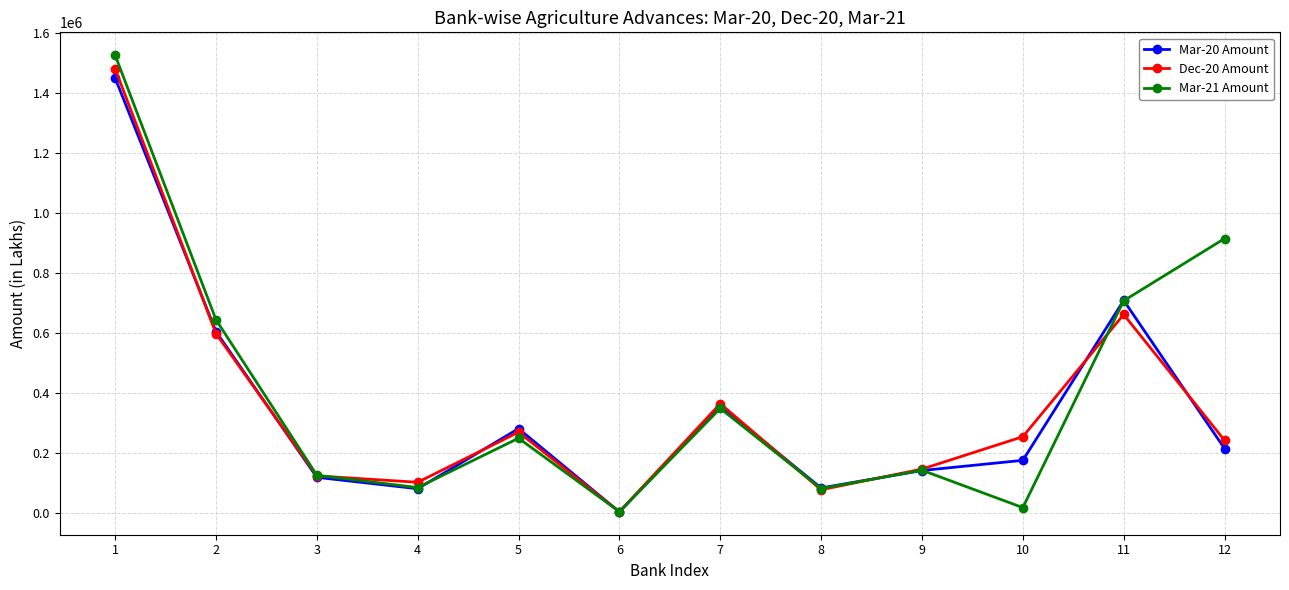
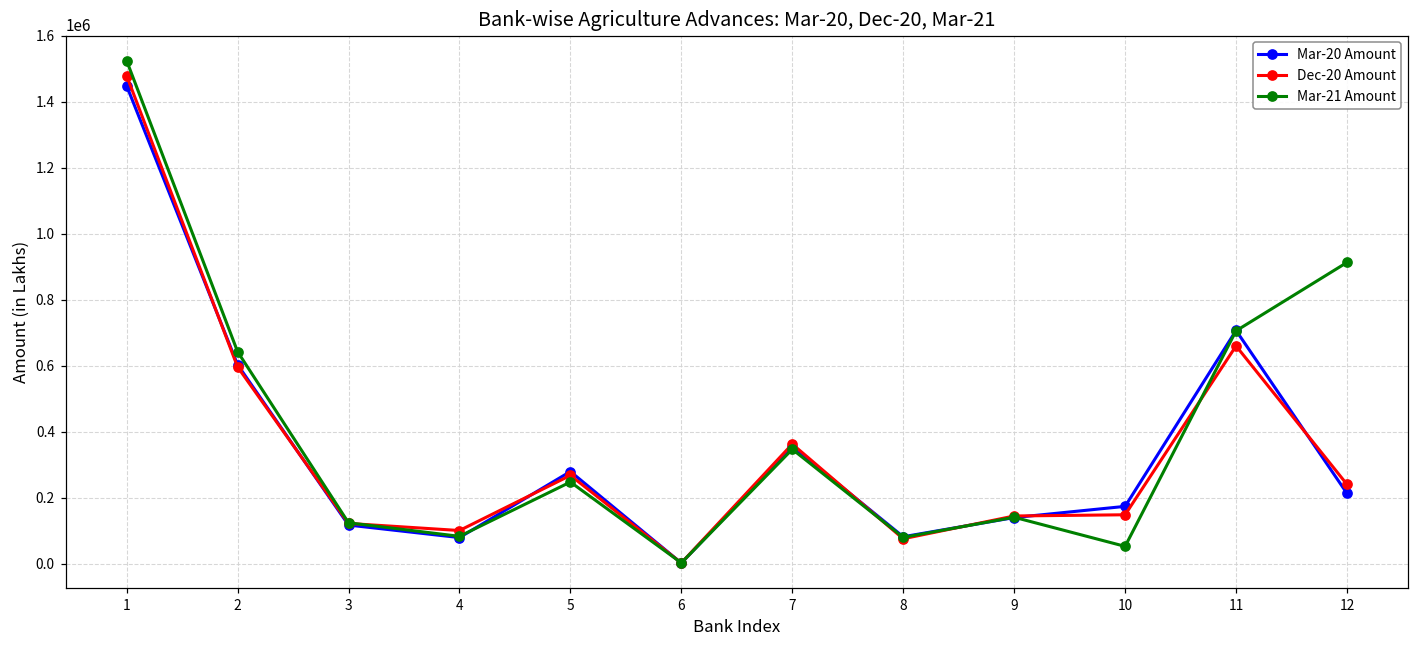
  {
    "Mar-20 Amount": {
      "1": 1450000,
      "5": 280000,
      "10": 170000,
      "12": 210000
    },
    "Dec-20 Amount": {
      "1": 1480000,
      "4": 100000,
      "5": 270000,
-     "10": 250000,
+     "10": 150000,
      "11": 660000,
      "12": 240000
    },
    "Mar-21 Amount": {
      "1": 1520000,
      "2": 640000,
      "5": 250000,
-     "10": 20000,
+     "10": 50000,
      "12": 910000
    }
  }
